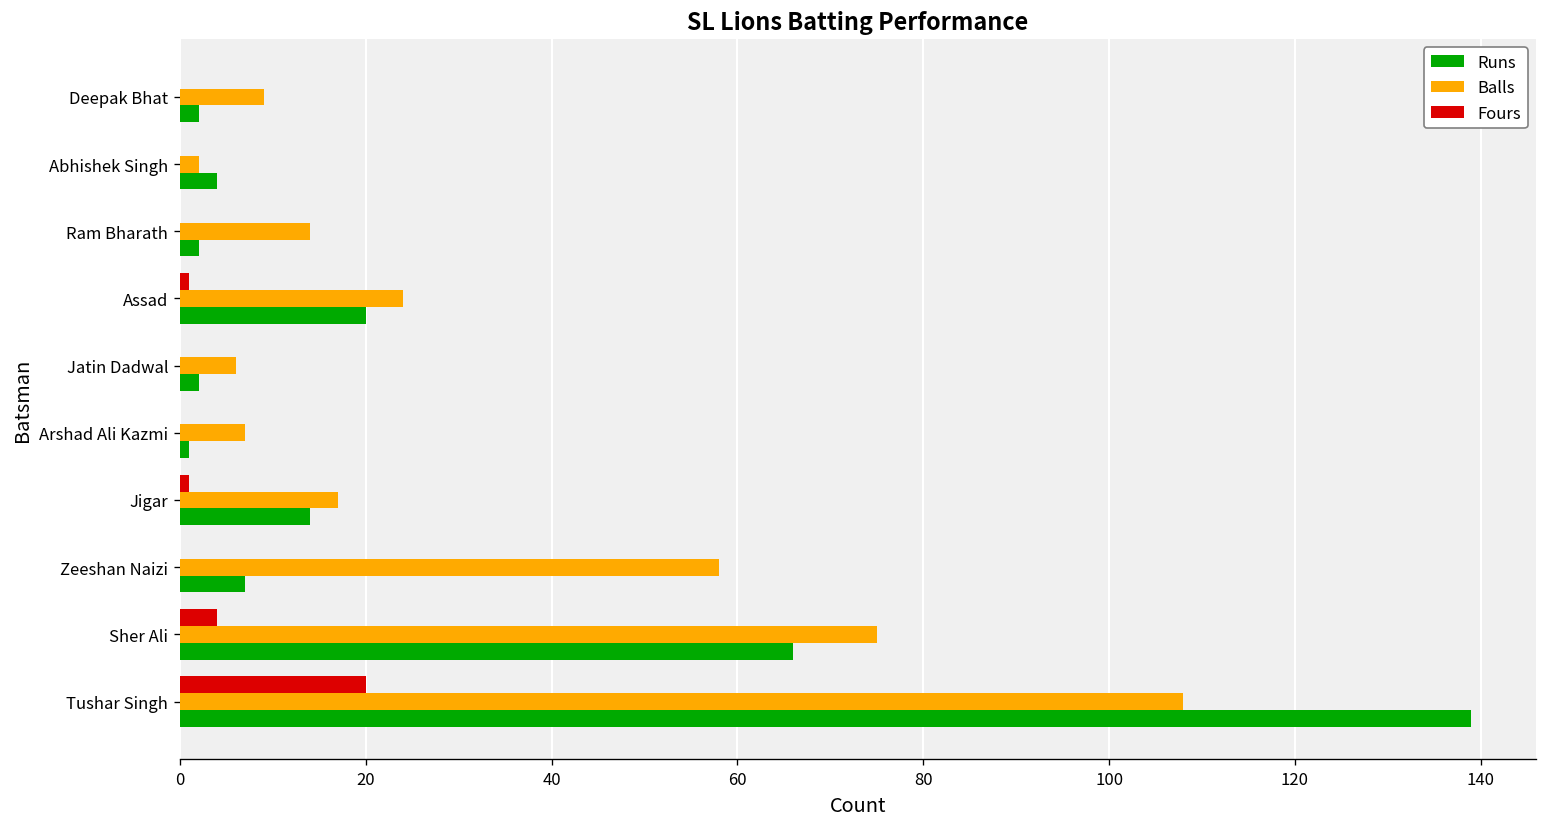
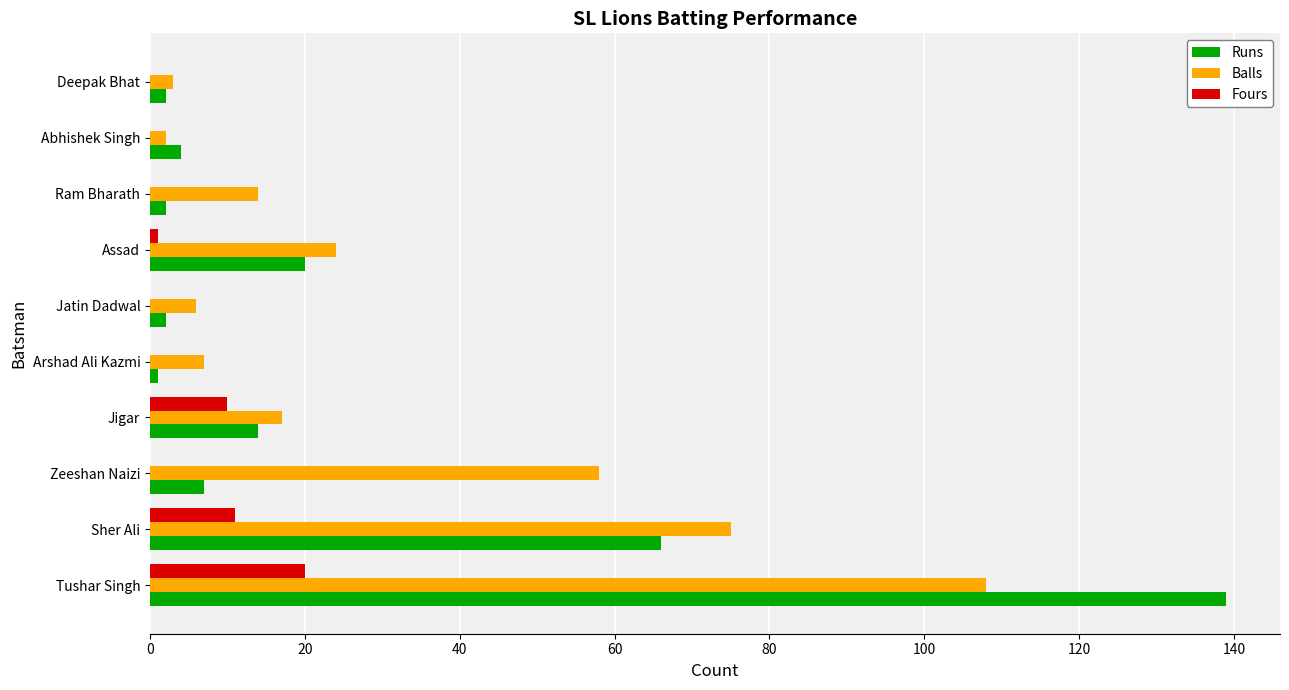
  {
    "Runs": {
      "Deepak Bhat": 2,
      "Abhishek Singh": 4,
      "Ram Bharath": 2,
      "Assad": 20,
      "Jatin Dadwal": 2,
      "Arshad Ali Kazmi": 1,
      "Jigar": 14,
      "Zeeshan Naizi": 7,
      "Sher Ali": 66,
      "Tushar Singh": 139
    },
    "Balls": {
-     "Deepak Bhat": 9,
+     "Deepak Bhat": 3,
      "Abhishek Singh": 2,
      "Ram Bharath": 14,
      "Assad": 24,
      "Jatin Dadwal": 6,
      "Arshad Ali Kazmi": 7,
      "Jigar": 17,
      "Zeeshan Naizi": 58,
      "Sher Ali": 75,
      "Tushar Singh": 108
    },
    "Fours": {
      "Deepak Bhat": 0,
      "Abhishek Singh": 0,
      "Ram Bharath": 0,
      "Assad": 1,
      "Jatin Dadwal": 0,
      "Arshad Ali Kazmi": 0,
-     "Jigar": 1,
+     "Jigar": 10,
      "Zeeshan Naizi": 0,
-     "Sher Ali": 4,
+     "Sher Ali": 11,
      "Tushar Singh": 20
    }
  }
